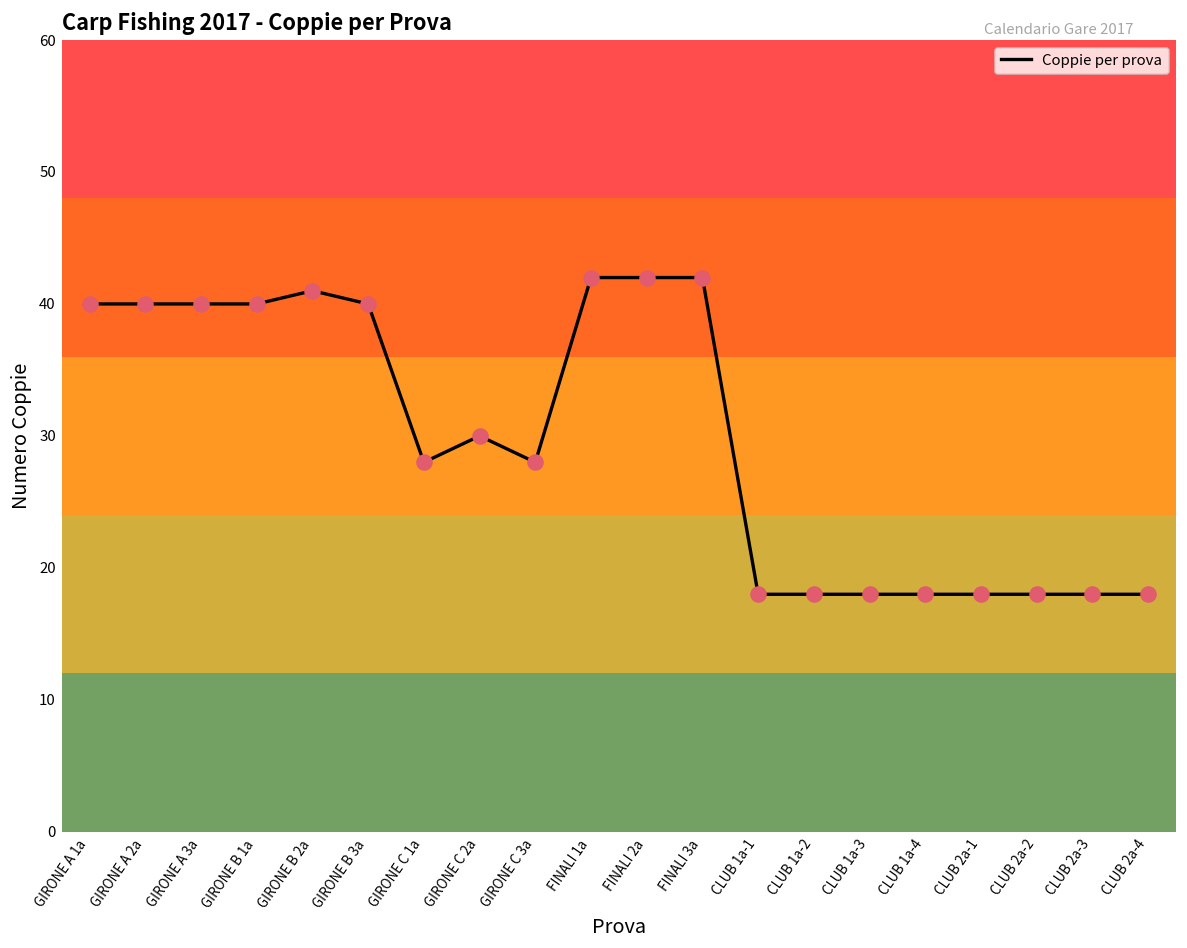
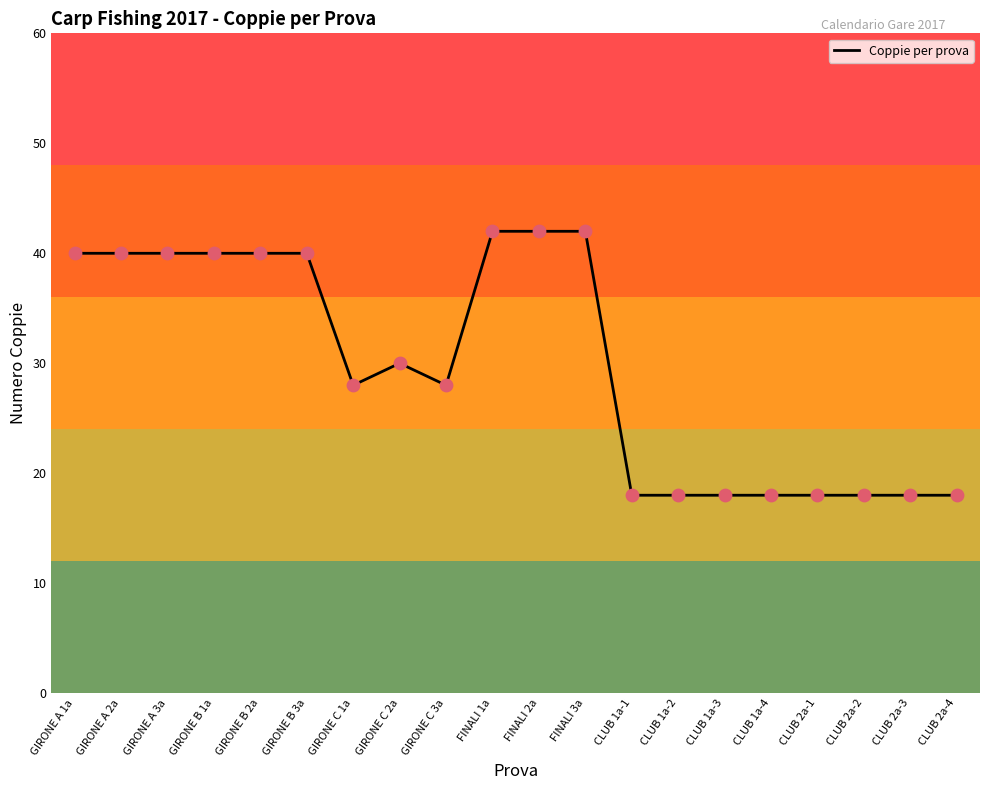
  {
    "GIRONE A 1a": 40,
    "GIRONE A 2a": 40,
    "GIRONE A 3a": 40,
    "GIRONE B 1a": 40,
-   "GIRONE B 2a": 41,
+   "GIRONE B 2a": 40,
    "GIRONE B 3a": 40,
    "GIRONE C 1a": 28,
    "GIRONE C 2a": 30,
    "GIRONE C 3a": 28,
    "FINALI 1a": 42,
    "FINALI 2a": 42,
    "FINALI 3a": 42,
    "CLUB 1a-1": 18,
    "CLUB 1a-2": 18,
    "CLUB 1a-3": 18,
    "CLUB 1a-4": 18,
    "CLUB 2a-1": 18,
    "CLUB 2a-2": 18,
    "CLUB 2a-3": 18,
    "CLUB 2a-4": 18
  }
